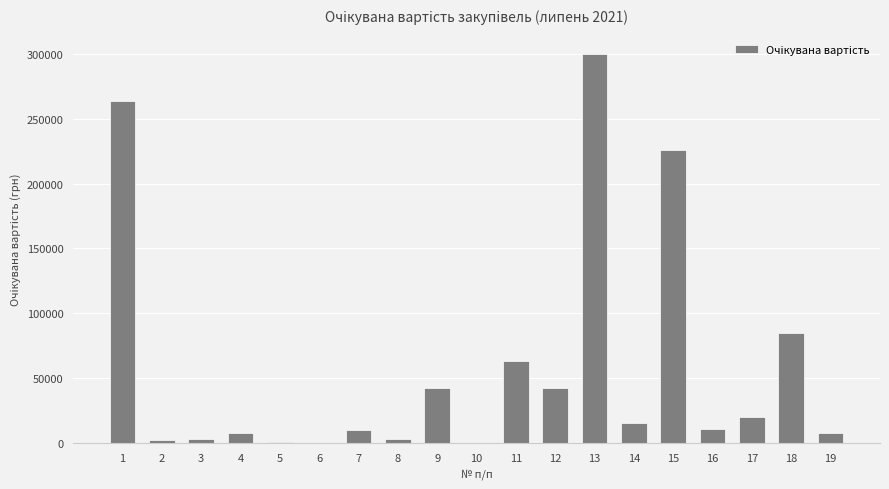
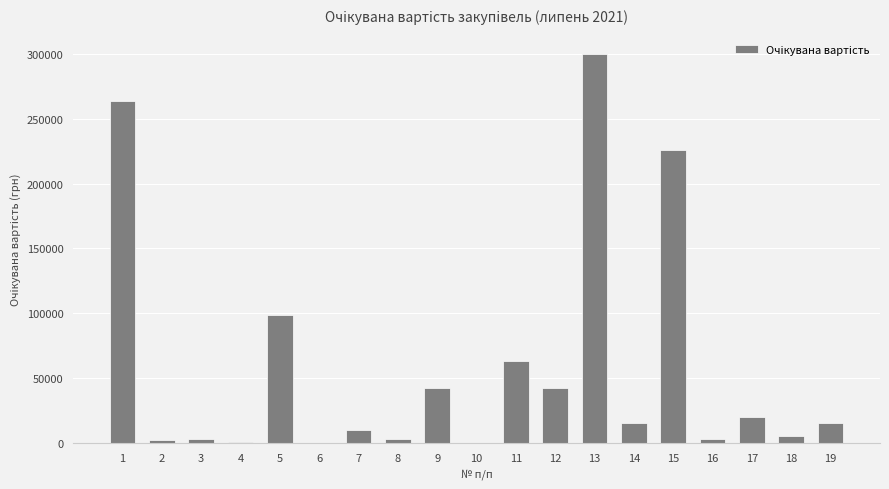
  {
    "1": 264000,
    "2": 2000,
    "3": 3000,
-   "4": 7000,
-   "5": 0,
+   "4": 1000,
+   "5": 99000,
    "7": 10000,
    "8": 3000,
    "9": 42000,
    "11": 63000,
    "12": 43000,
    "13": 300000,
    "14": 16000,
    "15": 226000,
-   "16": 10000,
+   "16": 3000,
    "17": 20000,
-   "18": 85000,
-   "19": 8000
+   "18": 5000,
+   "19": 15000
  }
